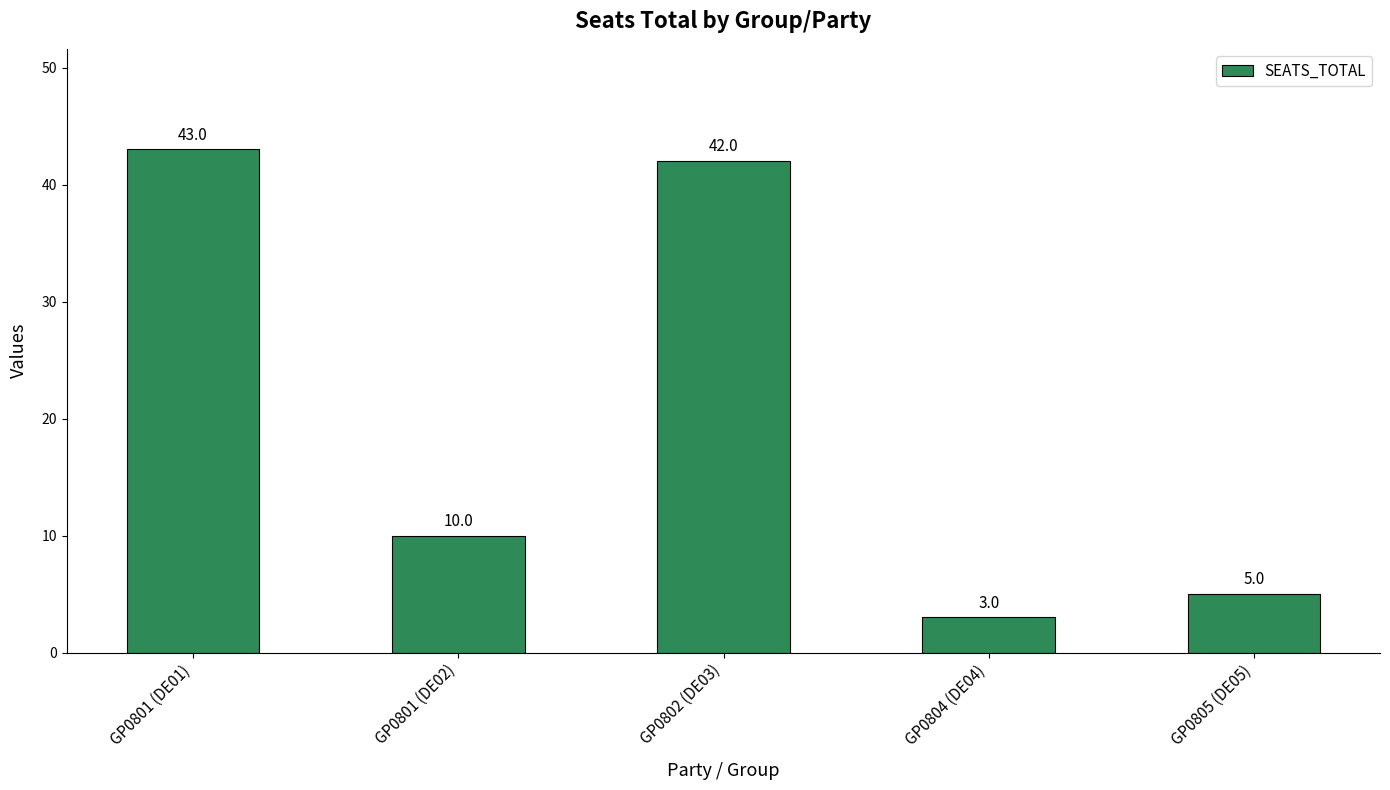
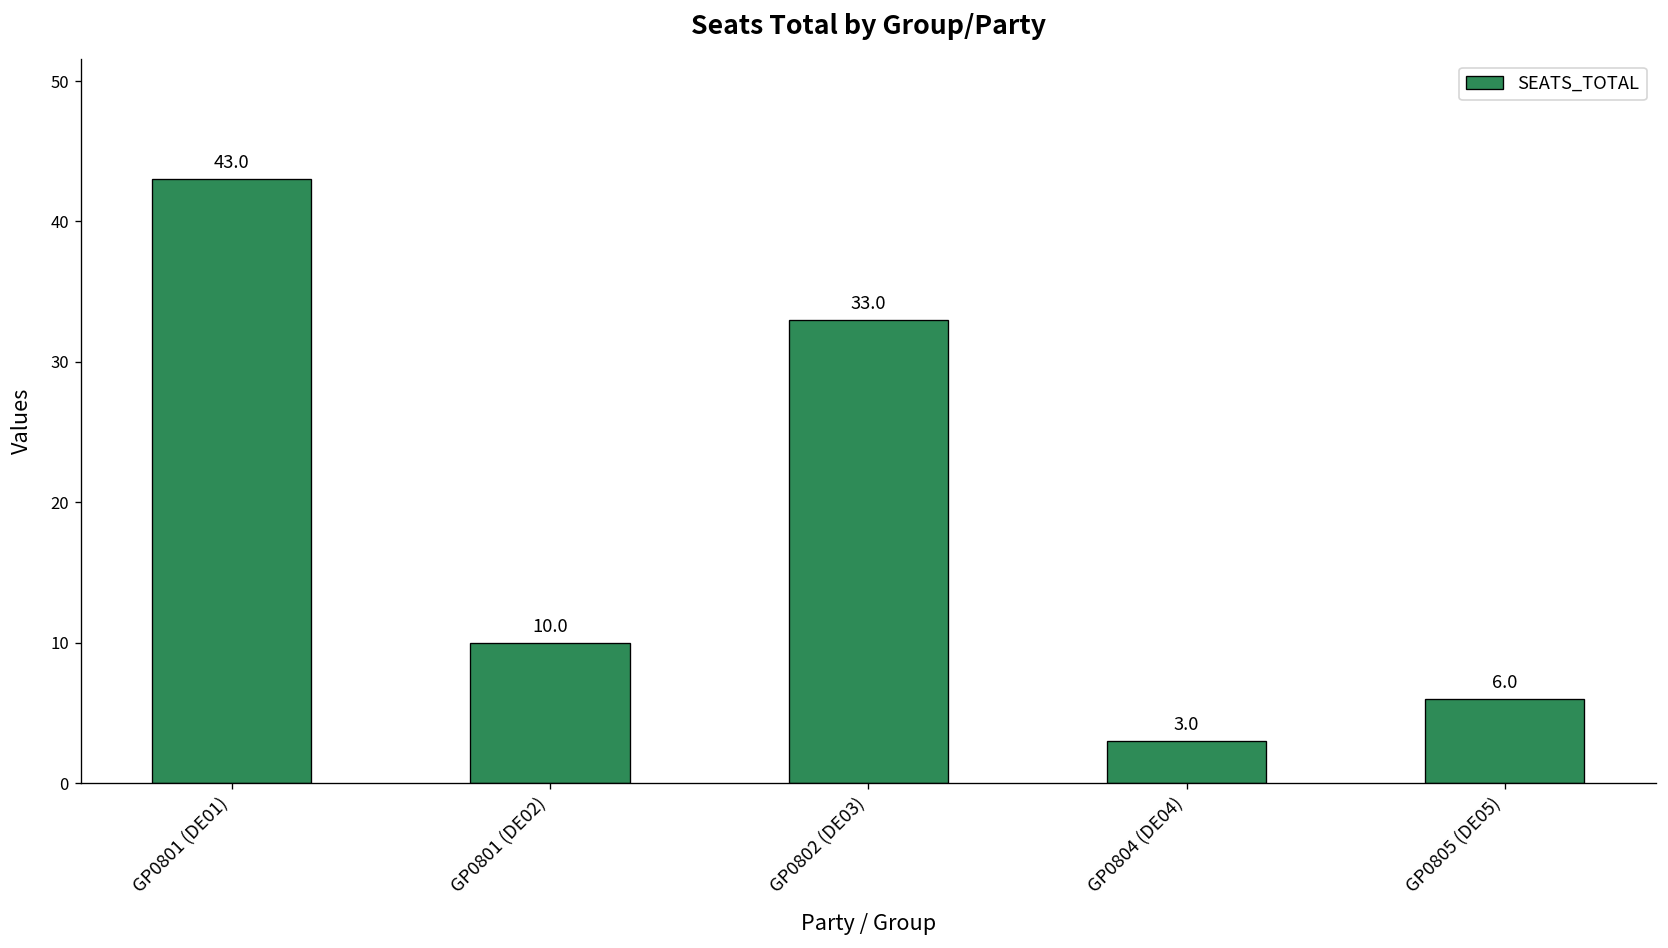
  {
    "GP0801 (DE01)": 43.0,
    "GP0801 (DE02)": 10.0,
-   "GP0802 (DE03)": 42.0,
+   "GP0802 (DE03)": 33.0,
    "GP0804 (DE04)": 3.0,
-   "GP0805 (DE05)": 5.0
+   "GP0805 (DE05)": 6.0
  }
